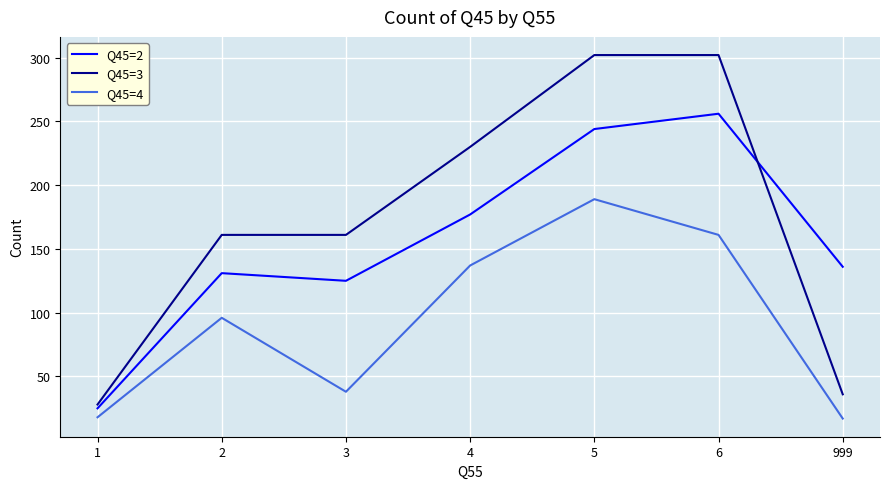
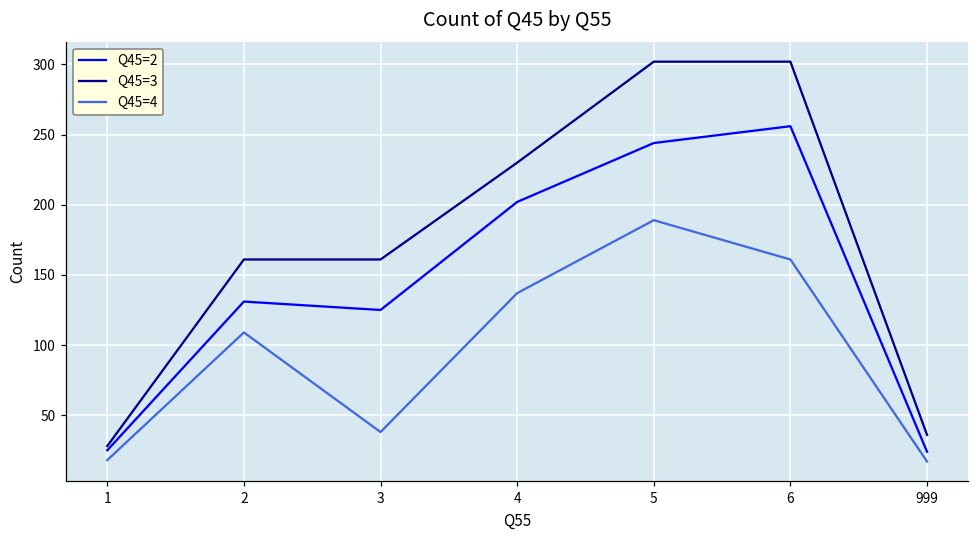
  {
    "Q45=2": {
      "1": 25,
      "2": 131,
      "3": 125,
-     "4": 177,
+     "4": 202,
      "5": 244,
      "6": 256,
-     "999": 136
+     "999": 24
    },
    "Q45=3": {
      "1": 28,
      "2": 161,
      "3": 161,
      "4": 230,
      "5": 302,
      "6": 302,
      "999": 36
    },
    "Q45=4": {
      "1": 18,
-     "2": 96,
+     "2": 109,
      "3": 38,
      "4": 137,
      "5": 189,
      "6": 161,
      "999": 17
    }
  }
